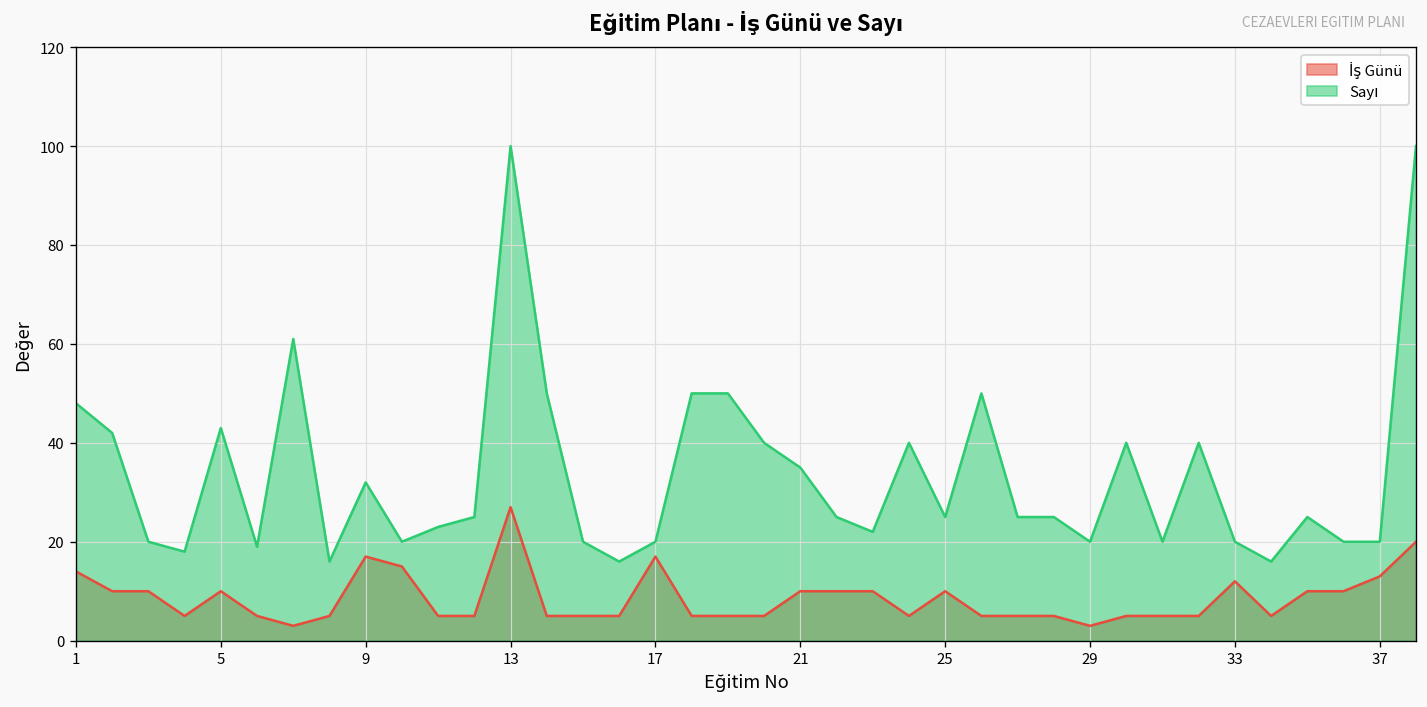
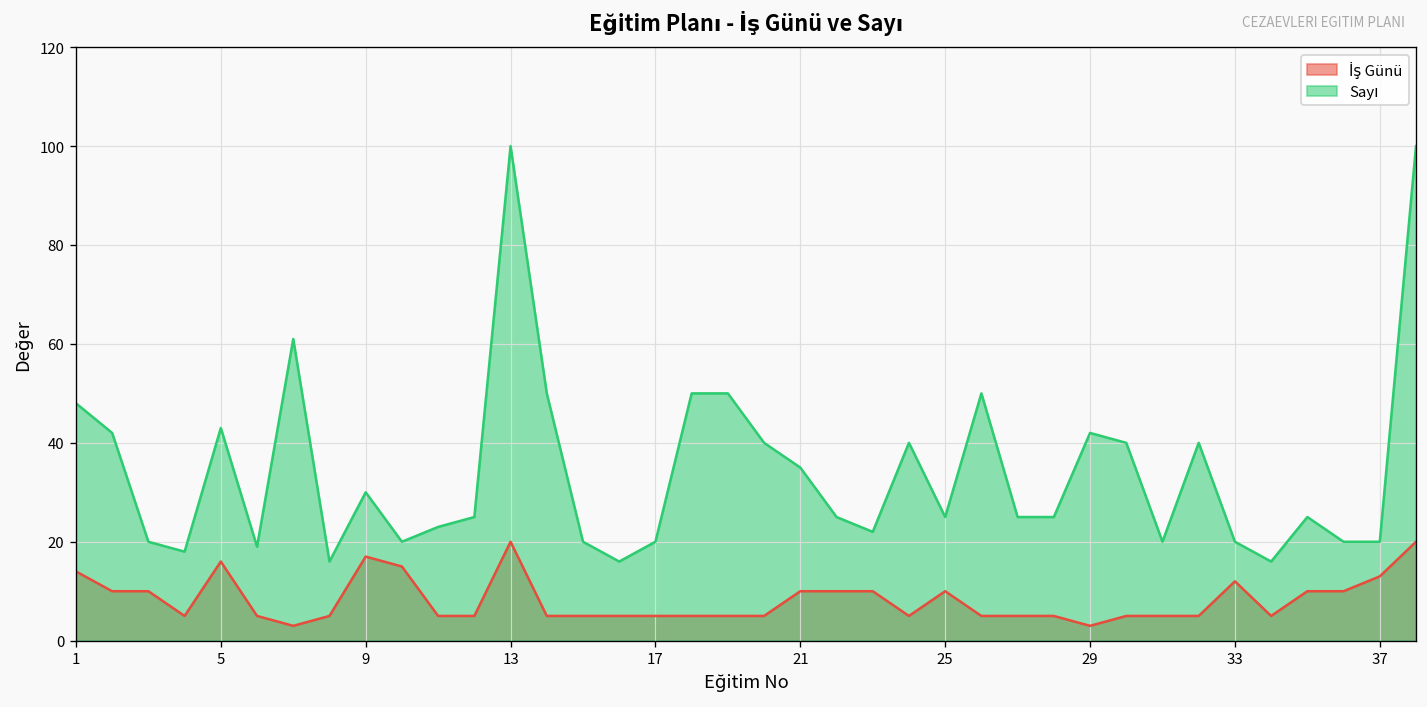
  {
    "İş Günü": {
      "1": 14,
-     "5": 10,
+     "5": 16,
      "9": 17,
-     "13": 27,
-     "17": 17,
+     "13": 20,
+     "17": 5,
      "21": 10,
      "25": 10,
      "29": 3,
      "33": 12,
      "37": 13
    },
    "Sayı": {
      "1": 48,
      "5": 43,
-     "9": 32,
+     "9": 30,
      "13": 100,
      "17": 20,
      "21": 35,
      "25": 25,
-     "29": 20,
+     "29": 42,
      "33": 20,
      "37": 20
    }
  }
